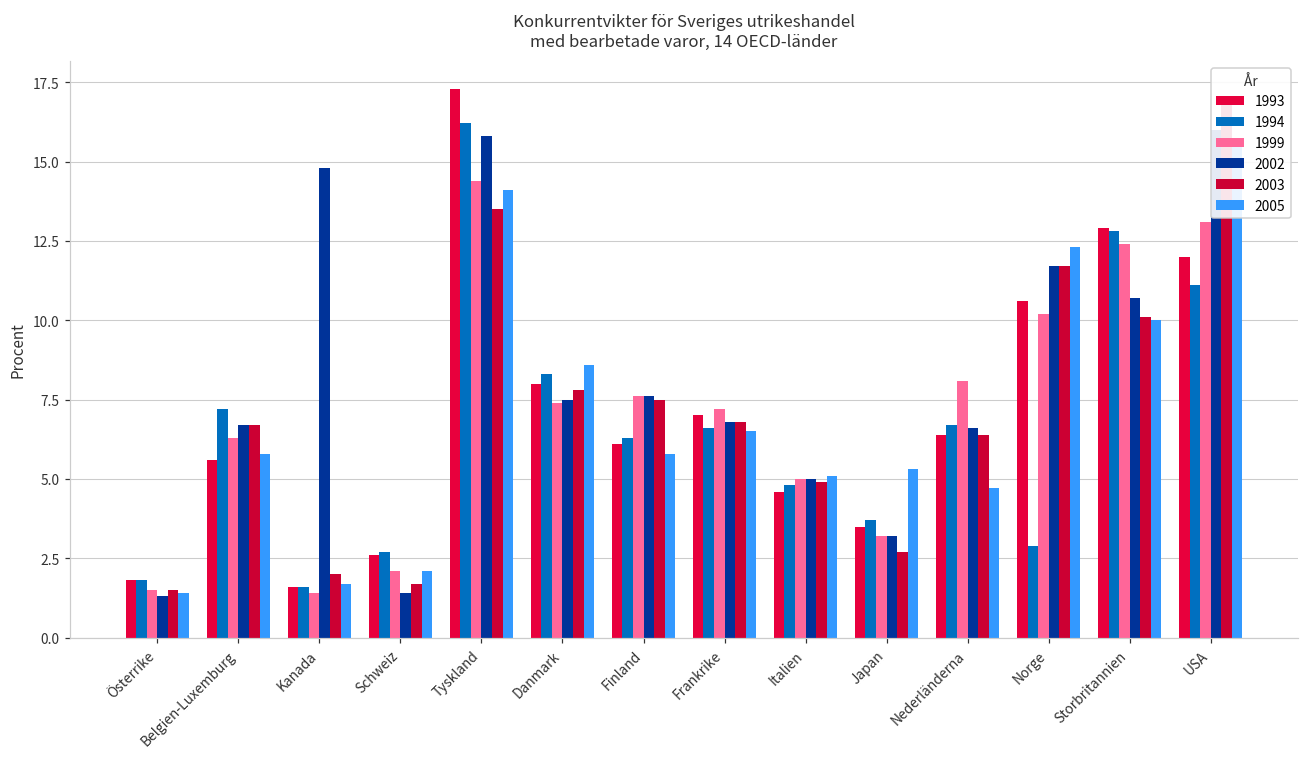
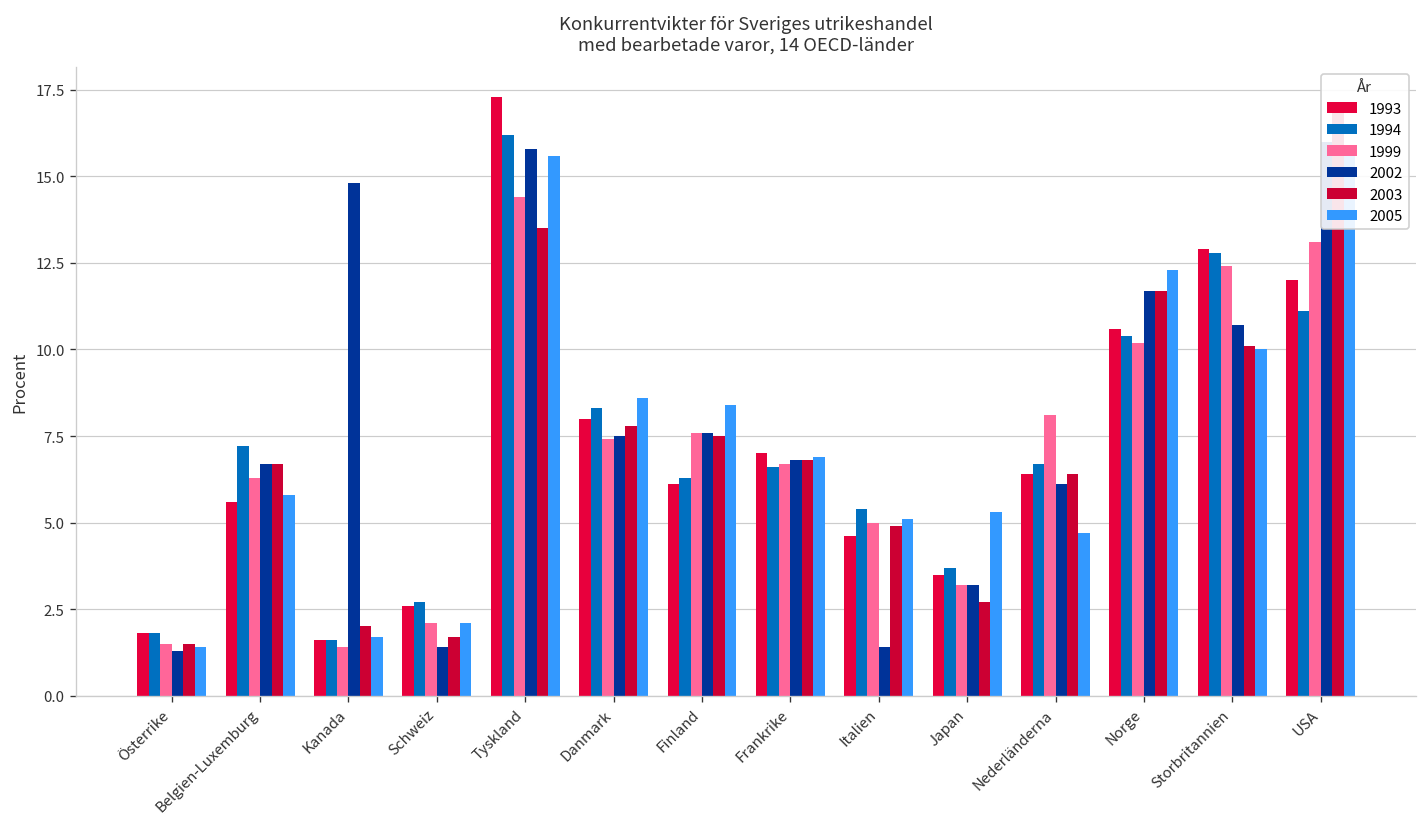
  {
    "1994": {
      "Österrike": 1.8,
      "Belgien-Luxemburg": 7.2,
      "Kanada": 1.6,
      "Schweiz": 2.7,
      "Tyskland": 16.2,
      "Danmark": 8.3,
      "Finland": 6.3,
      "Frankrike": 6.6,
-     "Italien": 4.8,
+     "Italien": 5.4,
      "Japan": 3.7,
      "Nederländerna": 6.7,
-     "Norge": 2.9,
+     "Norge": 10.4,
      "Storbritannien": 12.8,
      "USA": 11.1
    },
    "1999": {
      "Österrike": 1.5,
      "Belgien-Luxemburg": 6.3,
      "Kanada": 1.4,
      "Schweiz": 2.1,
      "Tyskland": 14.4,
      "Danmark": 7.4,
      "Finland": 7.6,
-     "Frankrike": 7.2,
+     "Frankrike": 6.7,
      "Italien": 5.0,
      "Japan": 3.2,
      "Nederländerna": 8.1,
      "Norge": 10.2,
      "Storbritannien": 12.4,
      "USA": 13.1
    },
    "2002": {
      "Österrike": 1.3,
      "Belgien-Luxemburg": 6.7,
      "Kanada": 14.8,
      "Schweiz": 1.4,
      "Tyskland": 15.8,
      "Danmark": 7.5,
      "Finland": 7.6,
      "Frankrike": 6.8,
-     "Italien": 5.0,
+     "Italien": 1.4,
      "Japan": 3.2,
-     "Nederländerna": 6.6,
+     "Nederländerna": 6.1,
      "Norge": 11.7,
      "Storbritannien": 10.7
    },
    "2005": {
      "Österrike": 1.4,
      "Belgien-Luxemburg": 5.8,
      "Kanada": 1.7,
      "Schweiz": 2.1,
-     "Tyskland": 14.1,
+     "Tyskland": 15.6,
      "Danmark": 8.6,
-     "Finland": 5.8,
-     "Frankrike": 6.5,
+     "Finland": 8.4,
+     "Frankrike": 6.9,
      "Italien": 5.1,
      "Japan": 5.3,
      "Nederländerna": 4.7,
      "Norge": 12.3,
      "Storbritannien": 10.0
    }
  }
